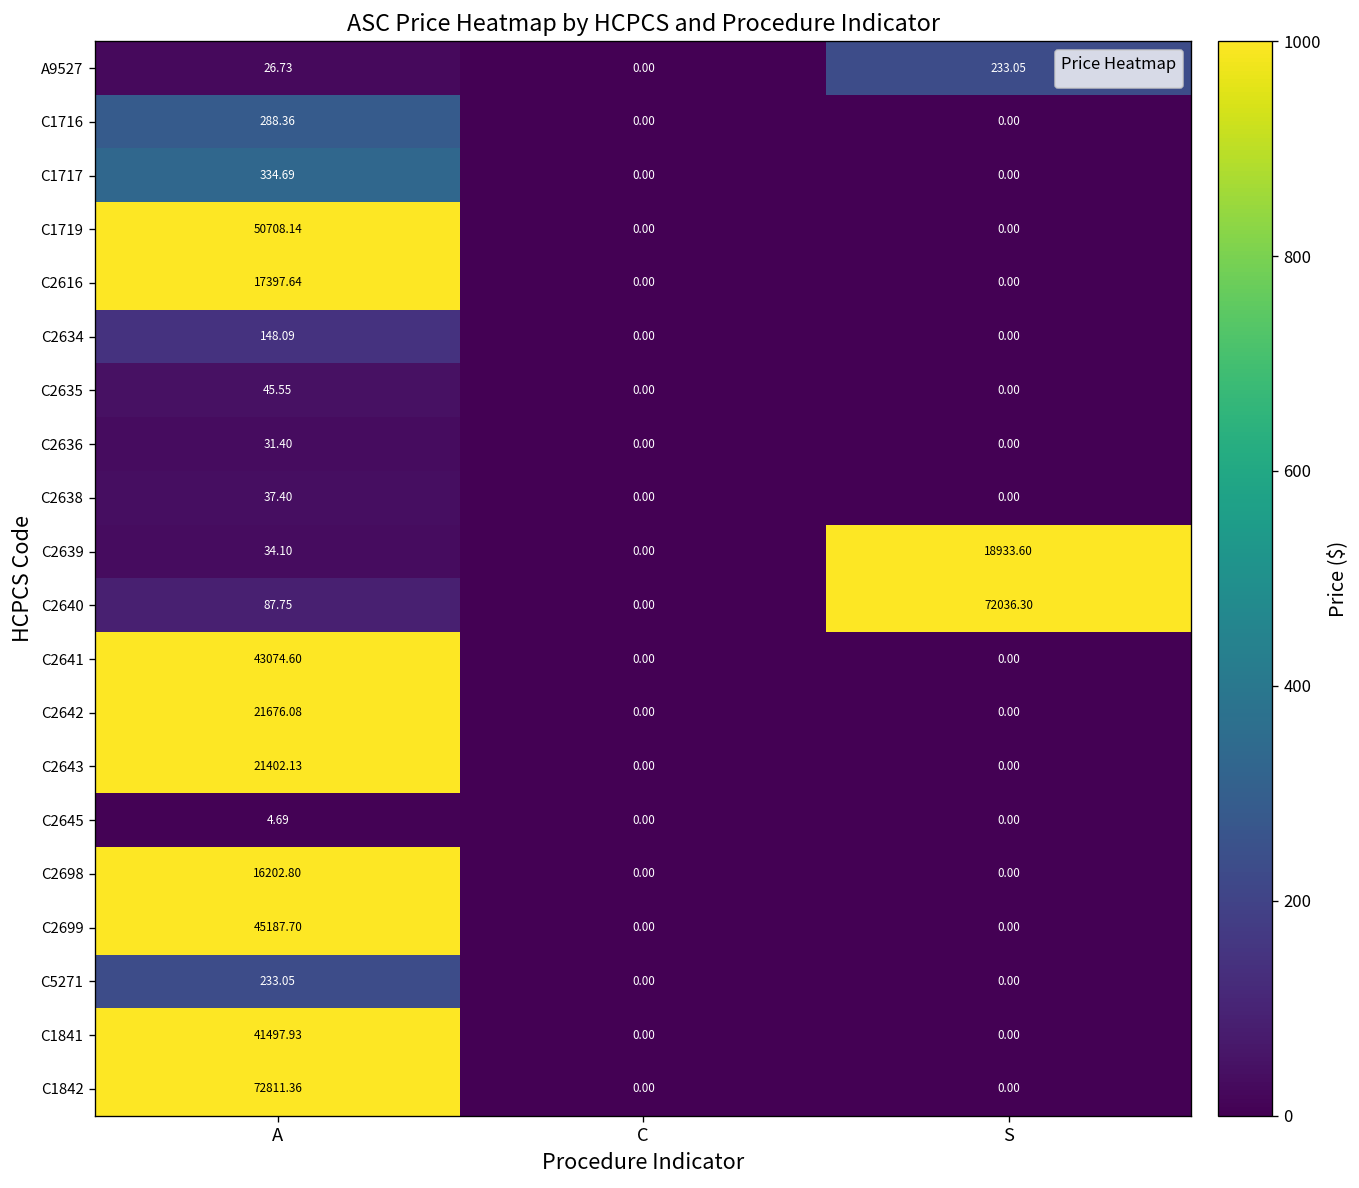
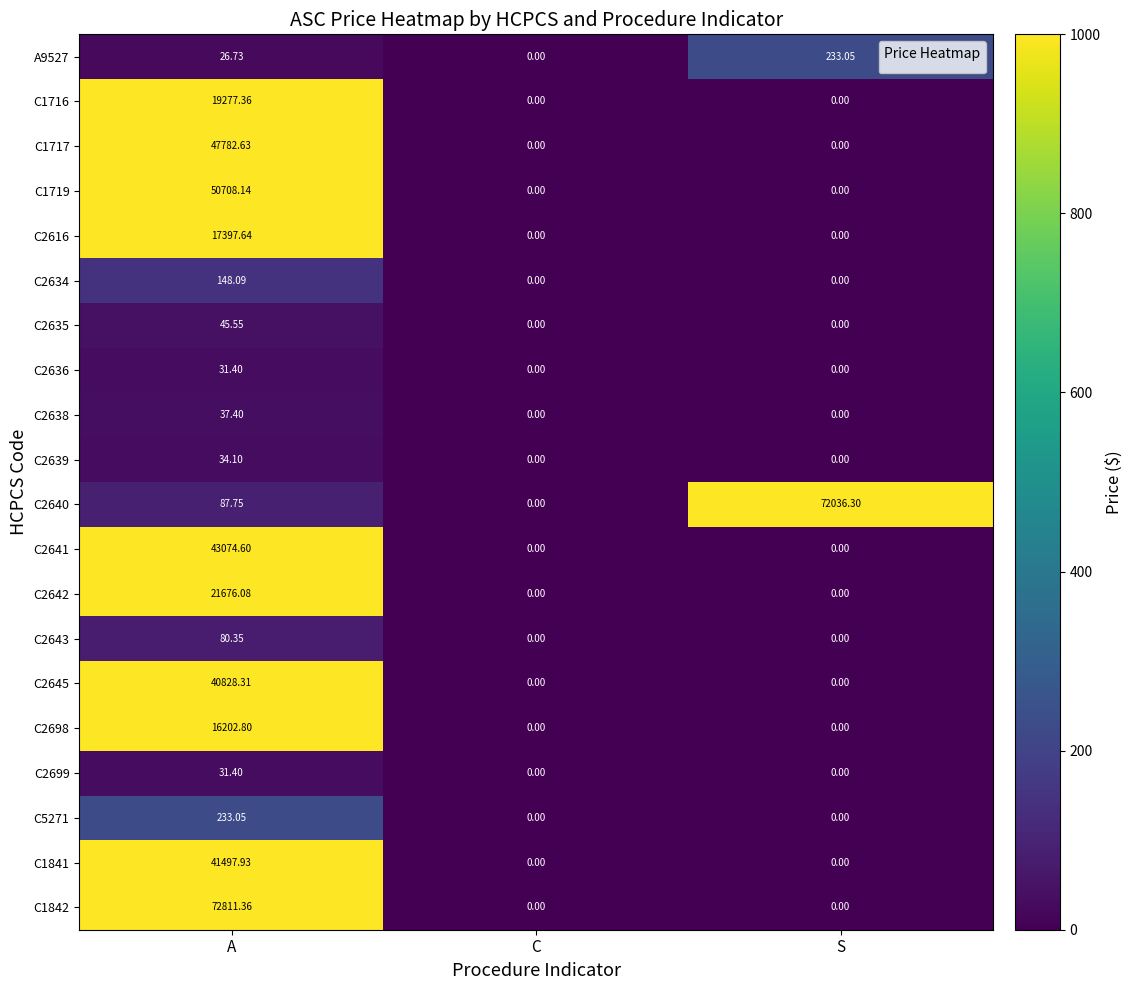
  {
    "A9527": {
      "A": 26.73,
      "C": 0.00,
      "S": 233.05
    },
    "C1716": {
-     "A": 288.36,
+     "A": 19277.36,
      "C": 0.00,
      "S": 0.00
    },
    "C1717": {
-     "A": 334.69,
+     "A": 47782.63,
      "C": 0.00,
      "S": 0.00
    },
    "C1719": {
      "A": 50708.14,
      "C": 0.00,
      "S": 0.00
    },
    "C2616": {
      "A": 17397.64,
      "C": 0.00,
      "S": 0.00
    },
    "C2634": {
      "A": 148.09,
      "C": 0.00,
      "S": 0.00
    },
    "C2635": {
      "A": 45.55,
      "C": 0.00,
      "S": 0.00
    },
    "C2636": {
      "A": 31.40,
      "C": 0.00,
      "S": 0.00
    },
    "C2638": {
      "A": 37.40,
      "C": 0.00,
      "S": 0.00
    },
    "C2639": {
      "A": 34.10,
      "C": 0.00,
-     "S": 18933.60
+     "S": 0.00
    },
    "C2640": {
      "A": 87.75,
      "C": 0.00,
      "S": 72036.30
    },
    "C2641": {
      "A": 43074.60,
      "C": 0.00,
      "S": 0.00
    },
    "C2642": {
      "A": 21676.08,
      "C": 0.00,
      "S": 0.00
    },
    "C2643": {
-     "A": 21402.13,
+     "A": 80.35,
      "C": 0.00,
      "S": 0.00
    },
    "C2645": {
-     "A": 4.69,
+     "A": 40828.31,
      "C": 0.00,
      "S": 0.00
    },
    "C2698": {
      "A": 16202.80,
      "C": 0.00,
      "S": 0.00
    },
    "C2699": {
-     "A": 45187.70,
+     "A": 31.40,
      "C": 0.00,
      "S": 0.00
    },
    "C5271": {
      "A": 233.05,
      "C": 0.00,
      "S": 0.00
    },
    "C1841": {
      "A": 41497.93,
      "C": 0.00,
      "S": 0.00
    },
    "C1842": {
      "A": 72811.36,
      "C": 0.00,
      "S": 0.00
    }
  }
